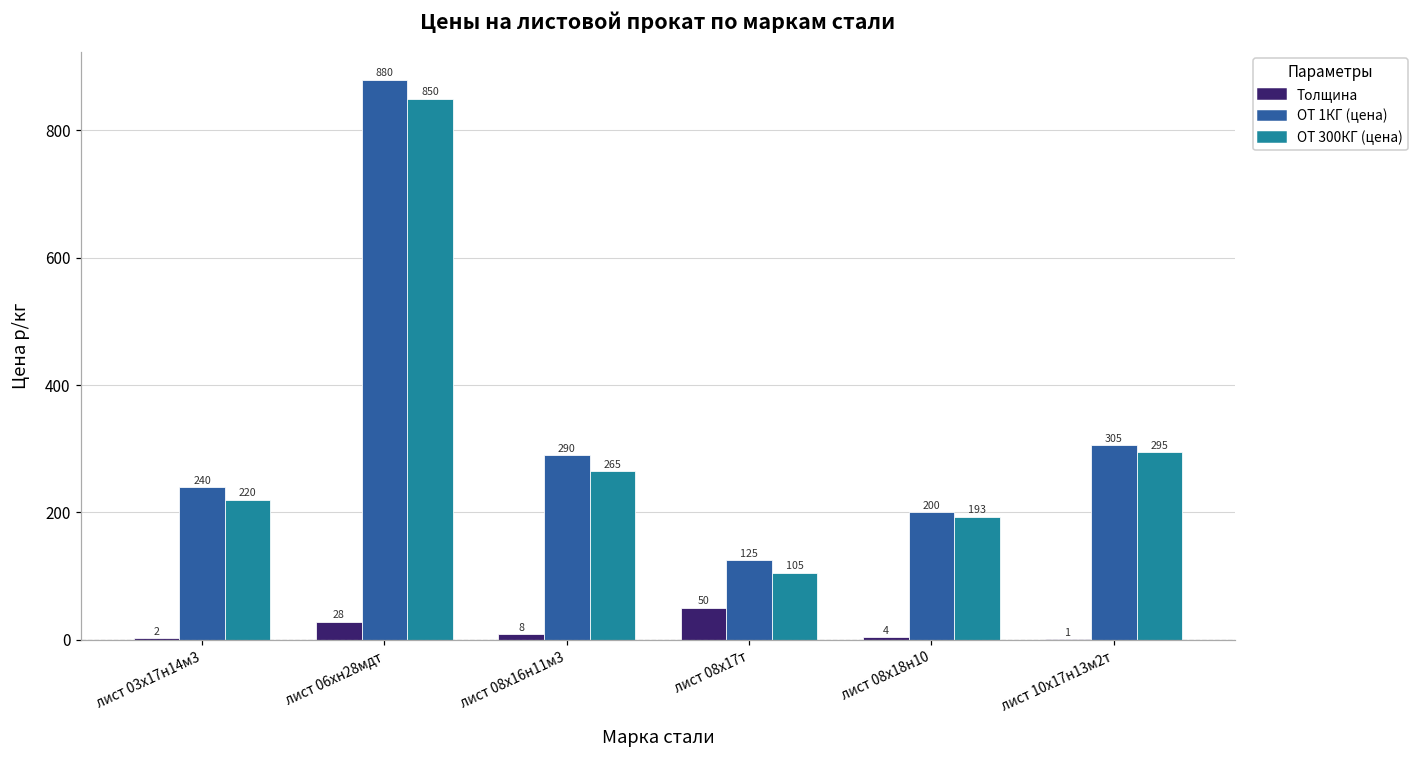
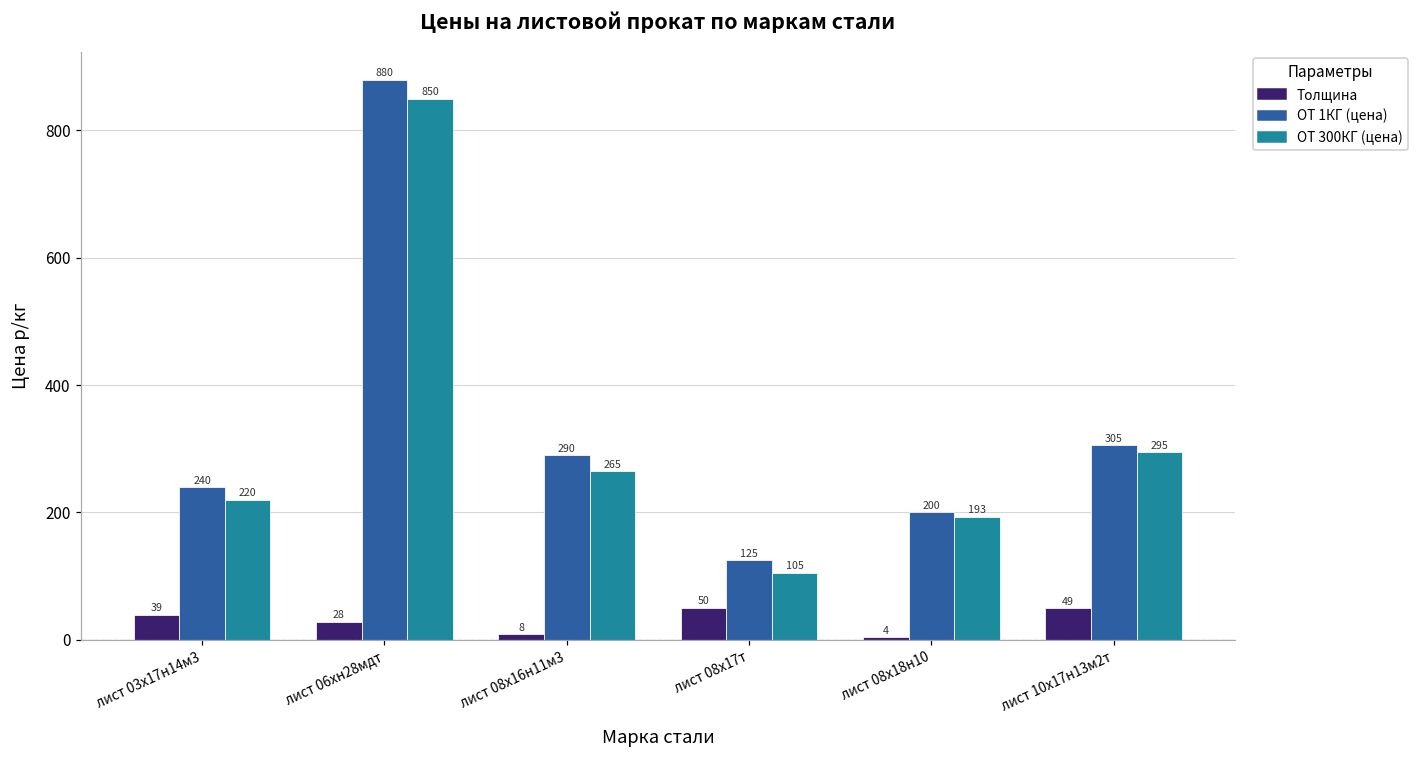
  {
    "Толщина": {
-     "лист 03х17н14м3": 2,
+     "лист 03х17н14м3": 39,
      "лист 06хн28мдт": 28,
      "лист 08х16н11м3": 8,
      "лист 08х17т": 50,
      "лист 08х18н10": 4,
-     "лист 10х17н13м2т": 1
+     "лист 10х17н13м2т": 49
    }
  }
